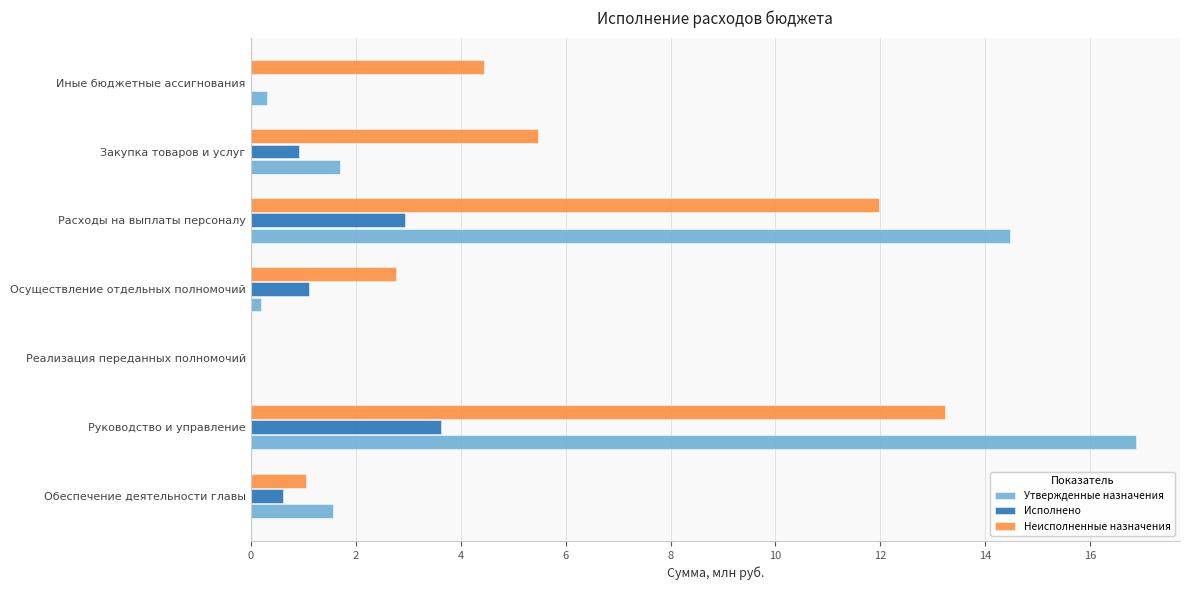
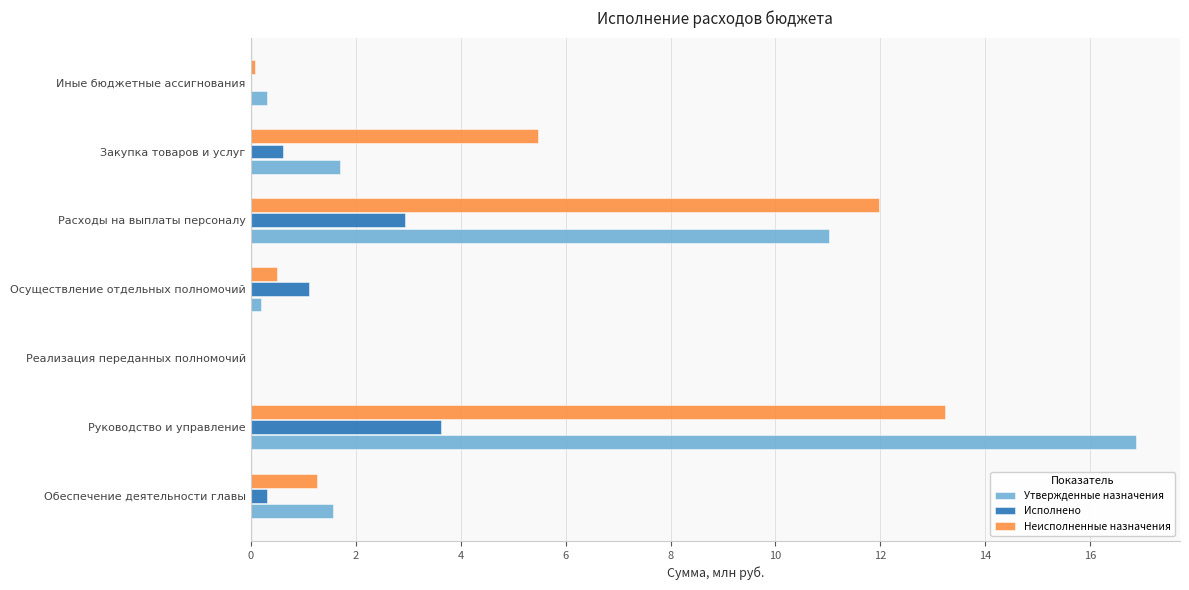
  {
    "Утвержденные назначения": {
      "Иные бюджетные ассигнования": 0.3,
      "Закупка товаров и услуг": 1.7,
-     "Расходы на выплаты персоналу": 14.5,
+     "Расходы на выплаты персоналу": 11.0,
      "Осуществление отдельных полномочий": 0.2,
      "Руководство и управление": 16.9,
      "Обеспечение деятельности главы": 1.6
    },
    "Исполнено": {
      "Иные бюджетные ассигнования": 0.0,
-     "Закупка товаров и услуг": 0.9,
+     "Закупка товаров и услуг": 0.6,
      "Расходы на выплаты персоналу": 2.9,
      "Осуществление отдельных полномочий": 1.1,
      "Реализация переданных полномочий": 0.0,
      "Руководство и управление": 3.6,
-     "Обеспечение деятельности главы": 0.6
+     "Обеспечение деятельности главы": 0.3
    },
    "Неисполненные назначения": {
-     "Иные бюджетные ассигнования": 4.4,
+     "Иные бюджетные ассигнования": 0.1,
      "Закупка товаров и услуг": 5.5,
      "Расходы на выплаты персоналу": 12.0,
-     "Осуществление отдельных полномочий": 2.8,
+     "Осуществление отдельных полномочий": 0.5,
      "Руководство и управление": 13.2,
-     "Обеспечение деятельности главы": 1.1
+     "Обеспечение деятельности главы": 1.3
    }
  }
